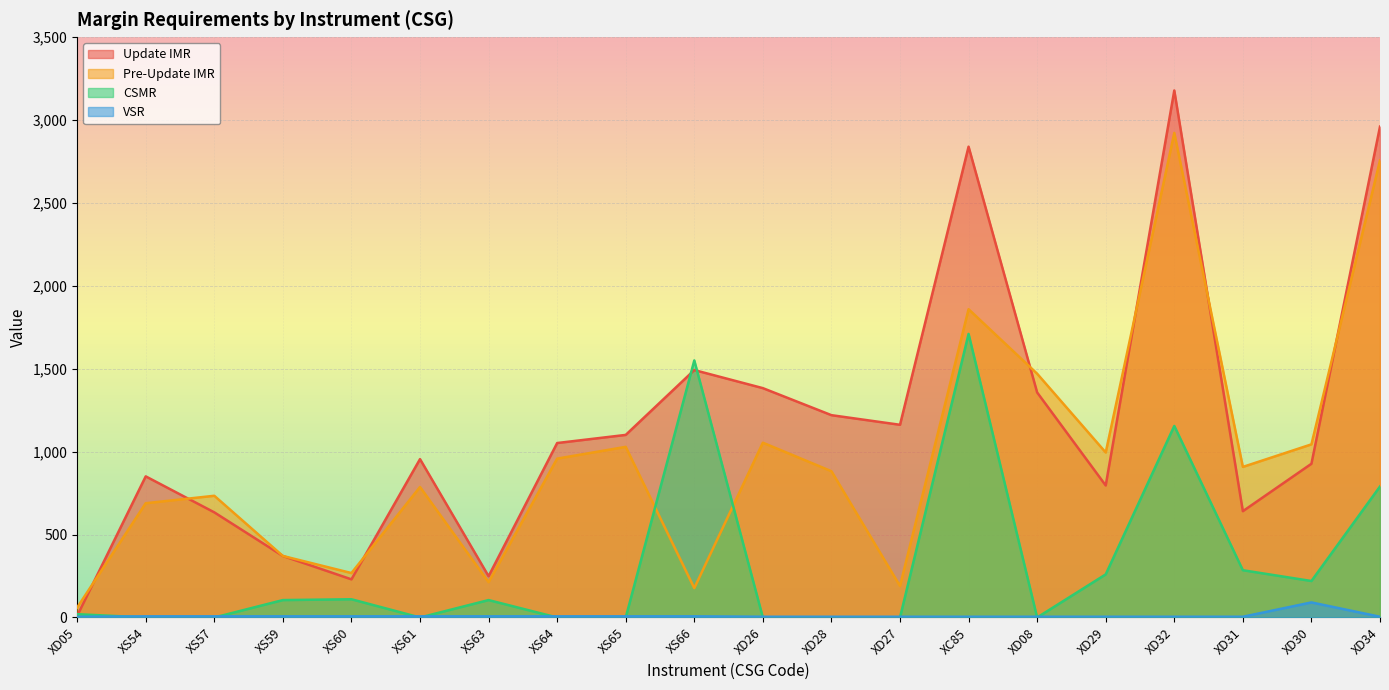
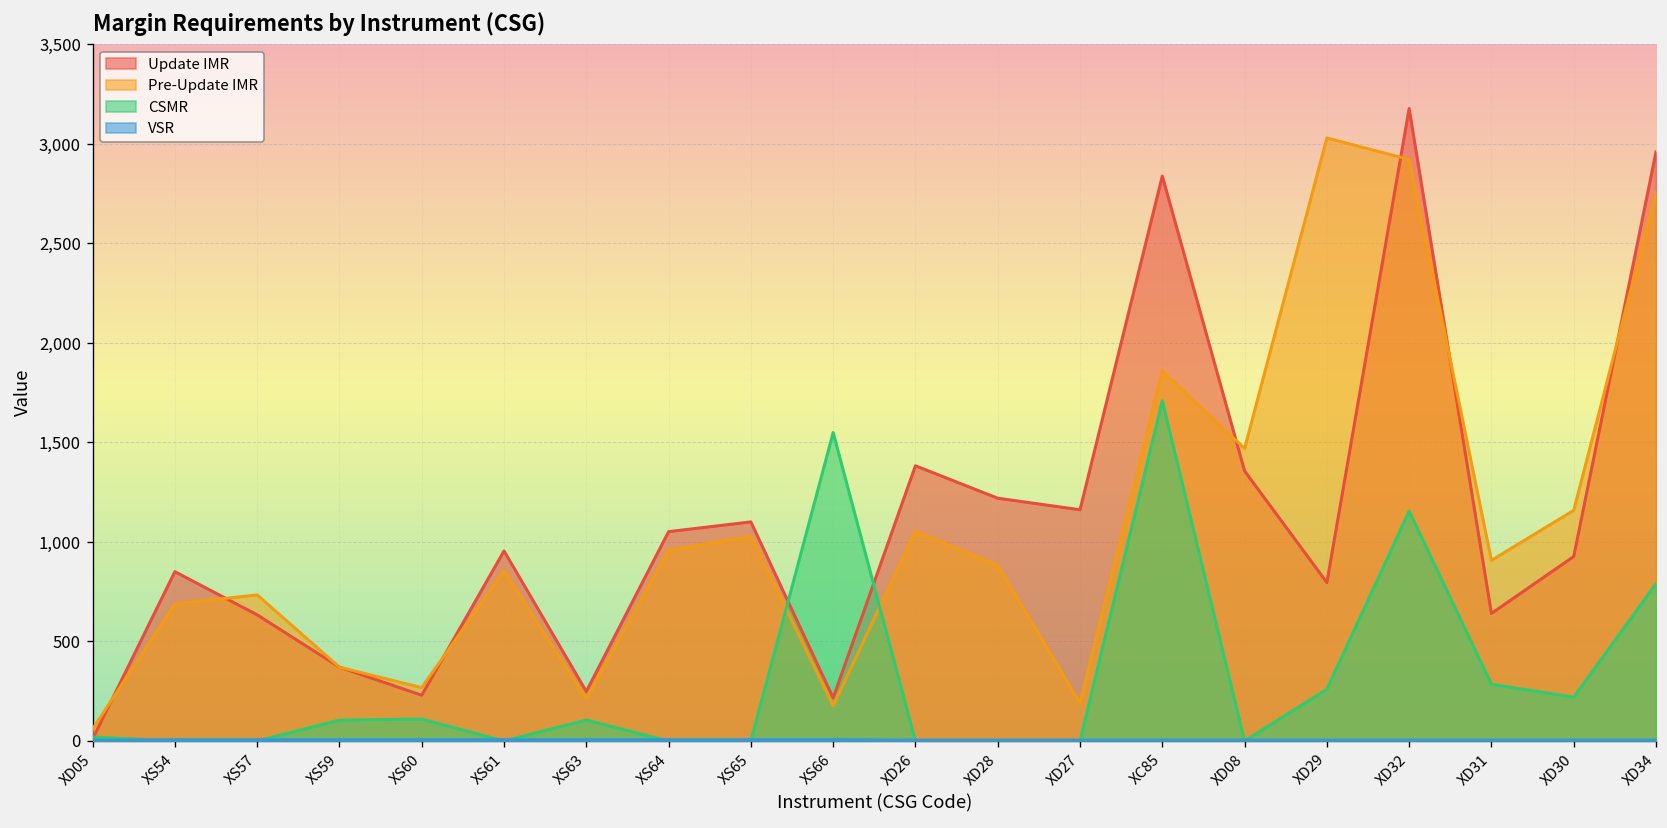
  {
    "Update IMR": {
      "XS54": "850",
      "XS57": "630",
      "XS60": "230",
      "XS61": "960",
      "XS63": "250",
      "XS64": "1,050",
      "XS65": "1,100",
-     "XS66": "1,490",
+     "XS66": "220",
      "XD26": "1,380",
      "XD28": "1,220",
      "XD27": "1,160",
      "XC85": "2,840",
      "XD08": "1,360",
      "XD29": "800",
      "XD32": "3,180",
      "XD31": "640",
      "XD30": "930",
      "XD34": "2,960"
    },
    "Pre-Update IMR": {
      "XD05": "60",
      "XS54": "690",
      "XS57": "730",
      "XS60": "270",
-     "XS61": "790",
+     "XS61": "860",
      "XS63": "210",
      "XS64": "960",
      "XS65": "1,030",
      "XS66": "180",
      "XD26": "1,050",
      "XD28": "880",
      "XD27": "190",
      "XC85": "1,860",
      "XD08": "1,470",
-     "XD29": "1,000",
+     "XD29": "3,030",
      "XD32": "2,920",
      "XD31": "910",
-     "XD30": "1,040",
+     "XD30": "1,160",
      "XD34": "2,760"
    },
    "CSMR": {
      "XS59": "110",
      "XS60": "110",
      "XS63": "110",
      "XS66": "1,550",
      "XC85": "1,710",
      "XD29": "260",
      "XD32": "1,160",
      "XD31": "290",
      "XD30": "220",
      "XD34": "790"
    },
    "VSR": {
      "XS59": "10",
      "XS60": "10",
      "XS63": "10",
      "XS66": "10",
      "XC85": "0",
      "XD29": "0",
      "XD32": "0",
      "XD31": "0",
-     "XD30": "90",
+     "XD30": "0",
      "XD34": "0"
    }
  }
